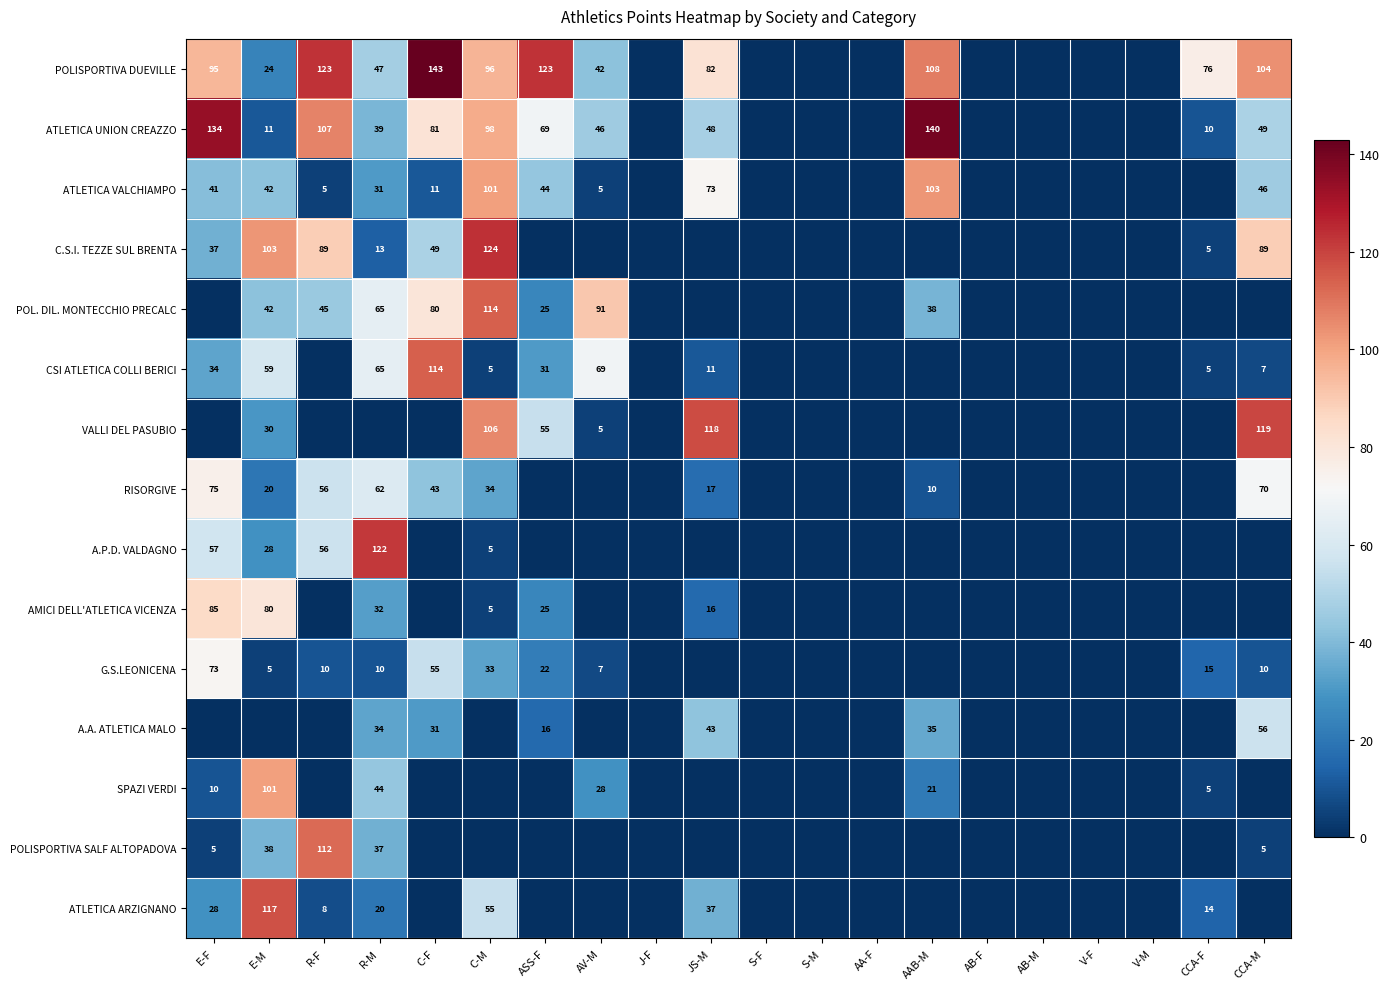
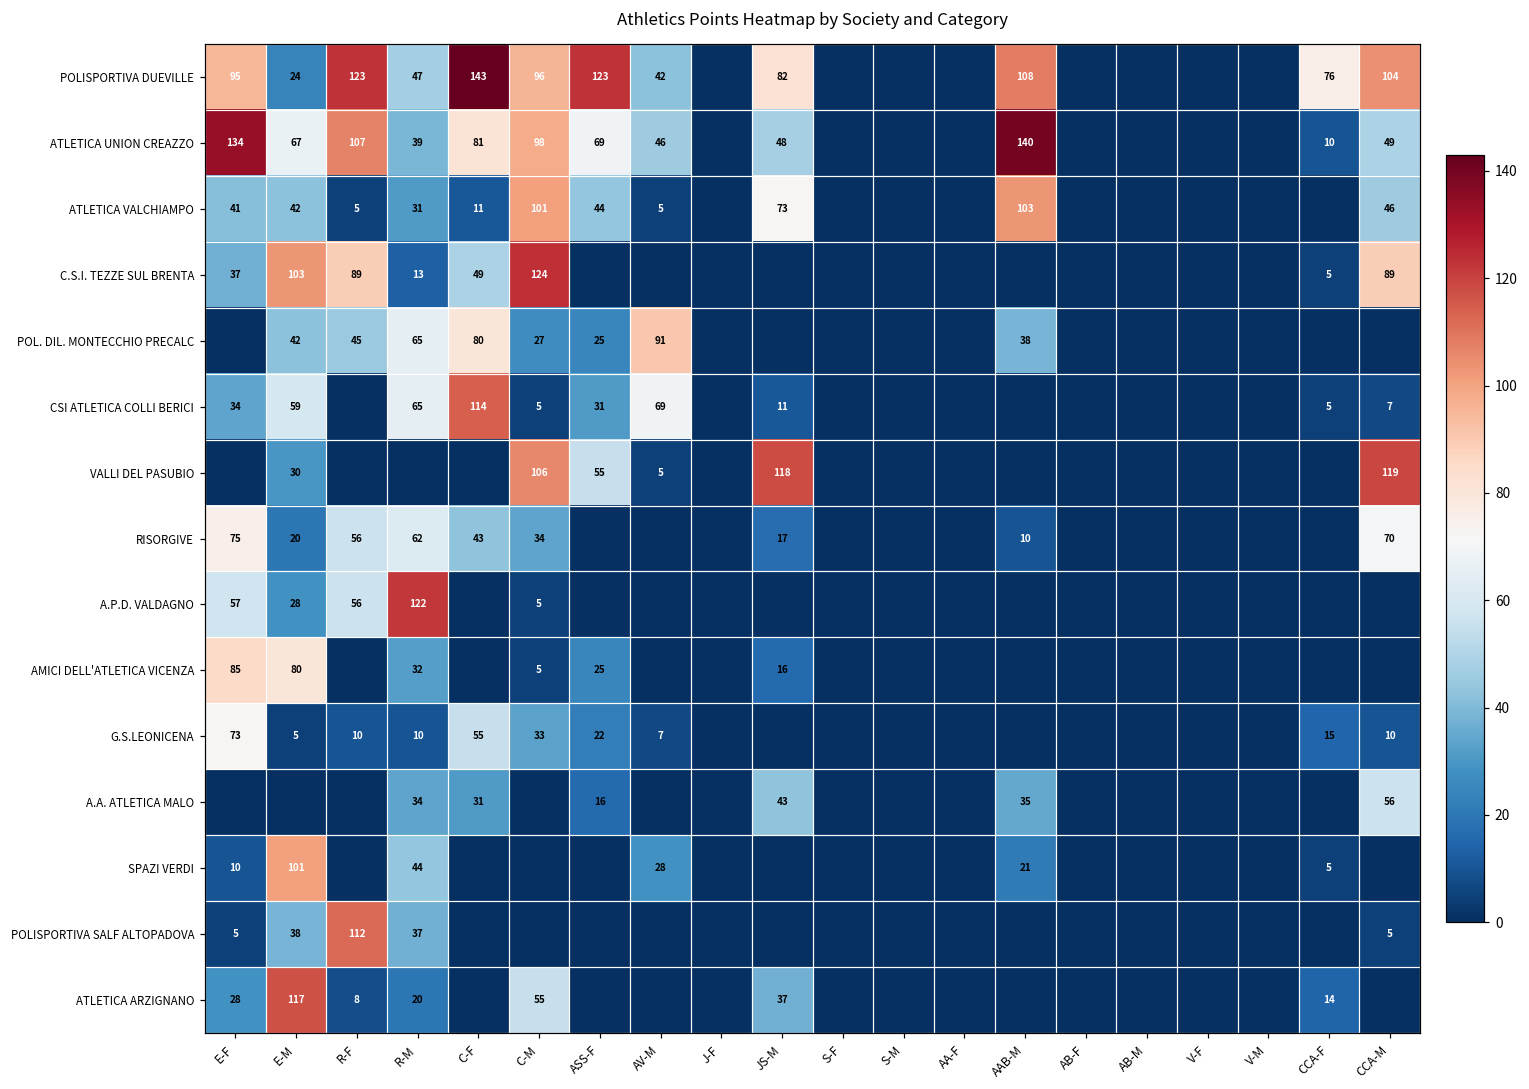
  {
    "POLISPORTIVA DUEVILLE": {
      "E-F": 95,
      "E-M": 24,
      "R-F": 123,
      "R-M": 47,
      "C-F": 143,
      "C-M": 96,
      "ASS-F": 123,
      "AV-M": 42,
      "JS-M": 82,
      "AAB-M": 108,
      "CCA-F": 76,
      "CCA-M": 104
    },
    "ATLETICA UNION CREAZZO": {
      "E-F": 134,
-     "E-M": 11,
+     "E-M": 67,
      "R-F": 107,
      "R-M": 39,
      "C-F": 81,
      "C-M": 98,
      "ASS-F": 69,
      "AV-M": 46,
      "JS-M": 48,
      "AAB-M": 140,
      "CCA-F": 10,
      "CCA-M": 49
    },
    "ATLETICA VALCHIAMPO": {
      "E-F": 41,
      "E-M": 42,
      "R-F": 5,
      "R-M": 31,
      "C-F": 11,
      "C-M": 101,
      "ASS-F": 44,
      "AV-M": 5,
      "JS-M": 73,
      "AAB-M": 103,
      "CCA-M": 46
    },
    "C.S.I. TEZZE SUL BRENTA": {
      "E-F": 37,
      "E-M": 103,
      "R-F": 89,
      "R-M": 13,
      "C-F": 49,
      "C-M": 124,
      "CCA-F": 5,
      "CCA-M": 89
    },
    "POL. DIL. MONTECCHIO PRECALC": {
      "E-M": 42,
      "R-F": 45,
      "R-M": 65,
      "C-F": 80,
-     "C-M": 114,
+     "C-M": 27,
      "ASS-F": 25,
      "AV-M": 91,
      "AAB-M": 38
    },
    "CSI ATLETICA COLLI BERICI": {
      "E-F": 34,
      "E-M": 59,
      "R-M": 65,
      "C-F": 114,
      "C-M": 5,
      "ASS-F": 31,
      "AV-M": 69,
      "JS-M": 11,
      "CCA-F": 5,
      "CCA-M": 7
    },
    "VALLI DEL PASUBIO": {
      "E-M": 30,
      "C-M": 106,
      "ASS-F": 55,
      "AV-M": 5,
      "JS-M": 118,
      "CCA-M": 119
    },
    "RISORGIVE": {
      "E-F": 75,
      "E-M": 20,
      "R-F": 56,
      "R-M": 62,
      "C-F": 43,
      "C-M": 34,
      "JS-M": 17,
      "AAB-M": 10,
      "CCA-M": 70
    },
    "A.P.D. VALDAGNO": {
      "E-F": 57,
      "E-M": 28,
      "R-F": 56,
      "R-M": 122,
      "C-M": 5
    },
    "AMICI DELL'ATLETICA VICENZA": {
      "E-F": 85,
      "E-M": 80,
      "R-M": 32,
      "C-M": 5,
      "ASS-F": 25,
      "JS-M": 16
    },
    "G.S.LEONICENA": {
      "E-F": 73,
      "E-M": 5,
      "R-F": 10,
      "R-M": 10,
      "C-F": 55,
      "C-M": 33,
      "ASS-F": 22,
      "AV-M": 7,
      "CCA-F": 15,
      "CCA-M": 10
    },
    "A.A. ATLETICA MALO": {
      "R-M": 34,
      "C-F": 31,
      "ASS-F": 16,
      "JS-M": 43,
      "AAB-M": 35,
      "CCA-M": 56
    },
    "SPAZI VERDI": {
      "E-F": 10,
      "E-M": 101,
      "R-M": 44,
      "AV-M": 28,
      "AAB-M": 21,
      "CCA-F": 5
    },
    "POLISPORTIVA SALF ALTOPADOVA": {
      "E-F": 5,
      "E-M": 38,
      "R-F": 112,
      "R-M": 37,
      "CCA-M": 5
    },
    "ATLETICA ARZIGNANO": {
      "E-F": 28,
      "E-M": 117,
      "R-F": 8,
      "R-M": 20,
      "C-M": 55,
      "JS-M": 37,
      "CCA-F": 14
    }
  }
